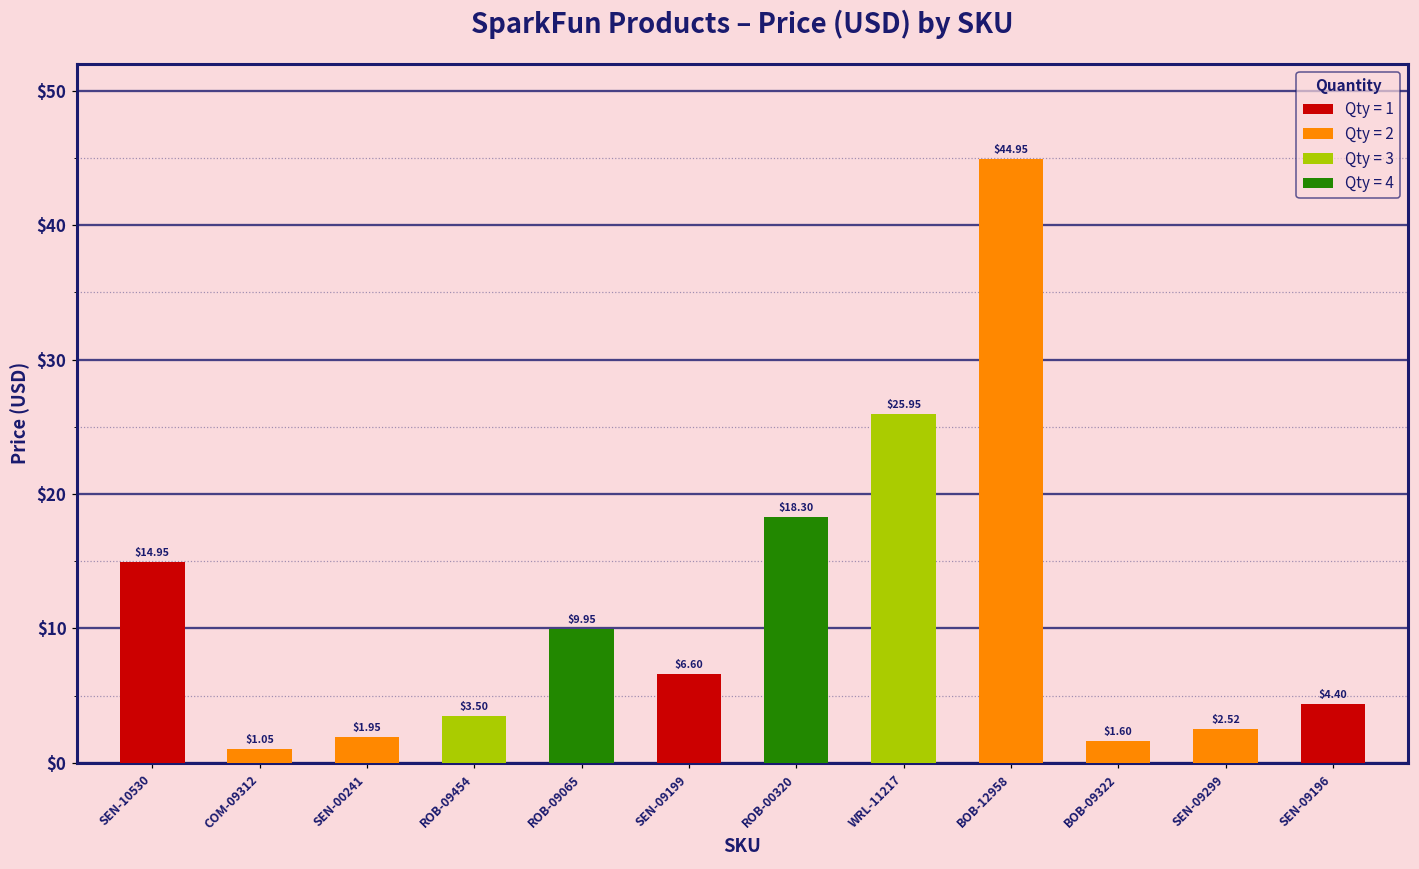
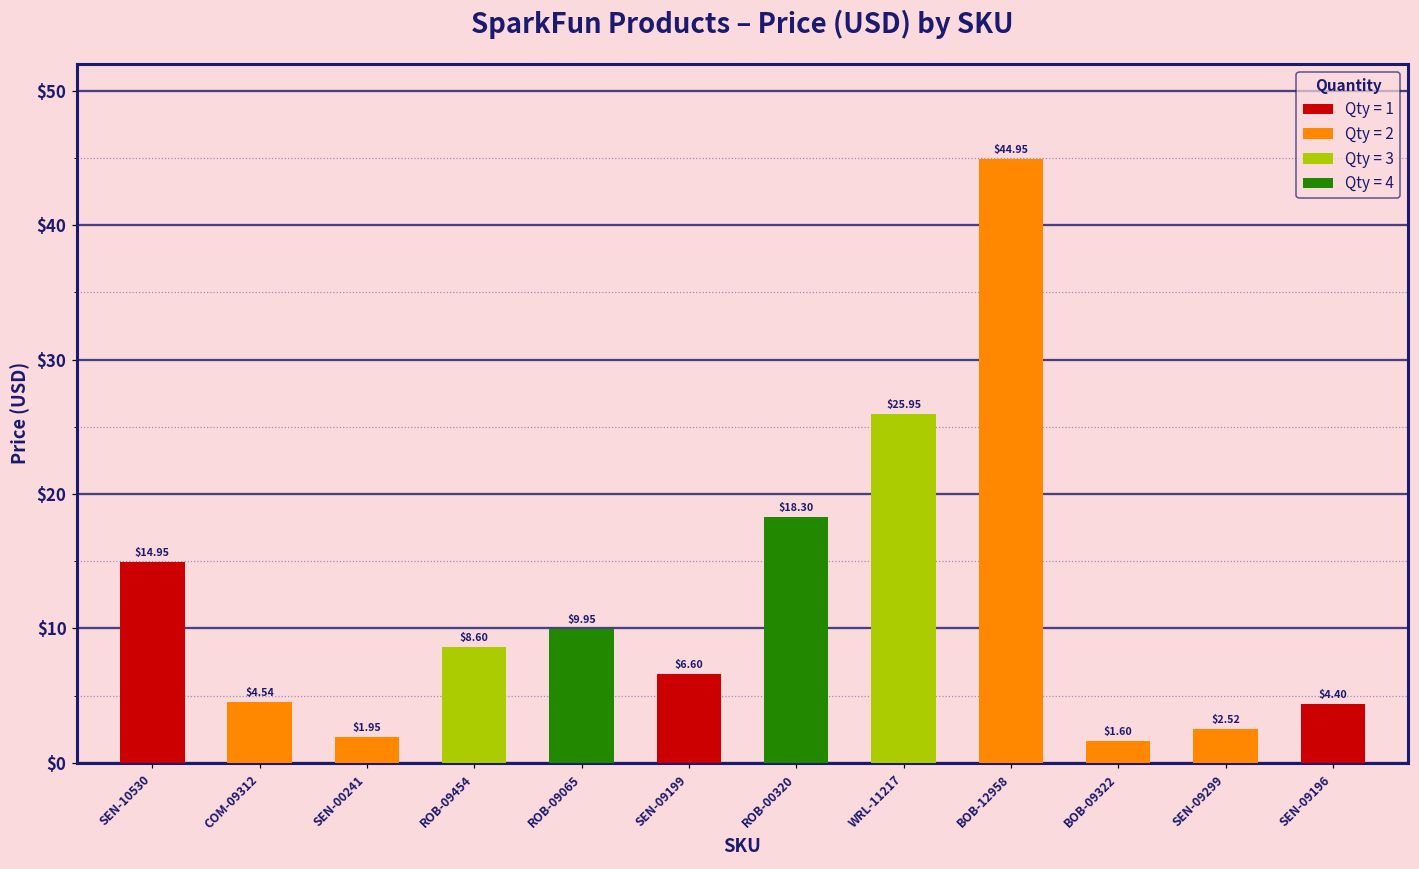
  {
    "SEN-10530": "$14.95",
-   "COM-09312": "$1.05",
+   "COM-09312": "$4.54",
    "SEN-00241": "$1.95",
-   "ROB-09454": "$3.50",
+   "ROB-09454": "$8.60",
    "ROB-09065": "$9.95",
    "SEN-09199": "$6.60",
    "ROB-00320": "$18.30",
    "WRL-11217": "$25.95",
    "BOB-12958": "$44.95",
    "BOB-09322": "$1.60",
    "SEN-09299": "$2.52",
    "SEN-09196": "$4.40"
  }
